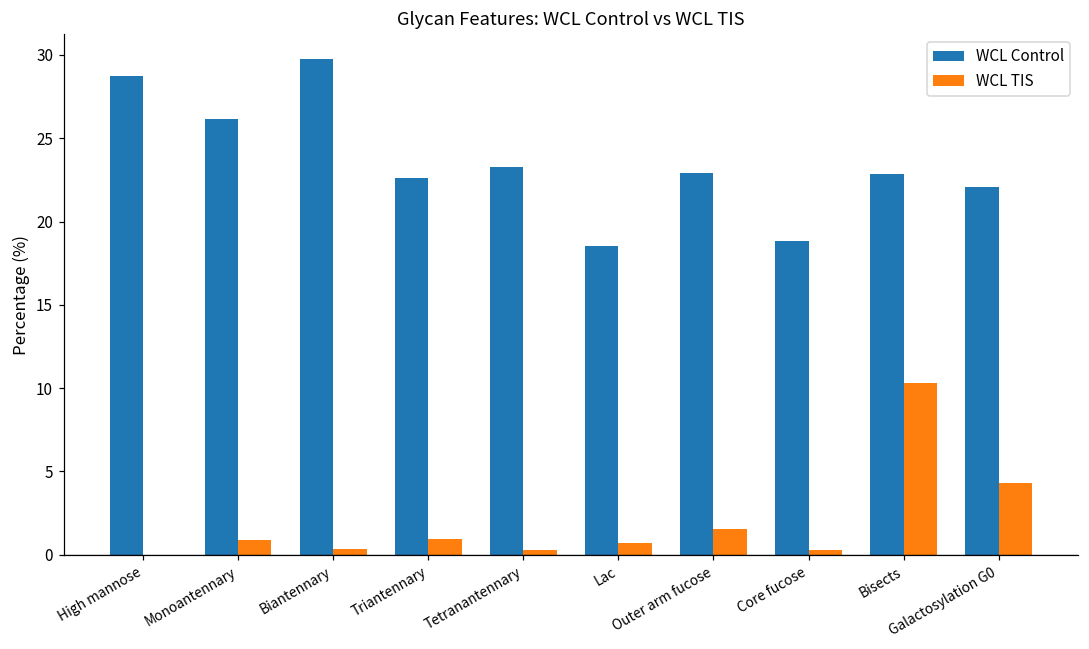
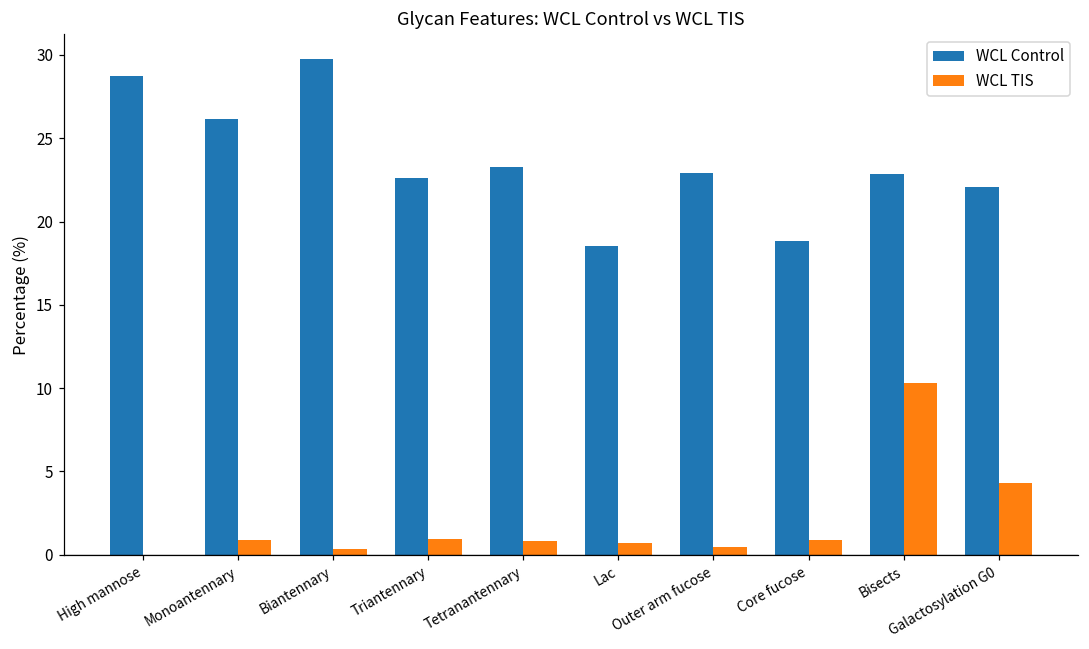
  {
    "WCL Control": {
      "High mannose": 28.8,
      "Monoantennary": 26.2,
      "Biantennary": 29.7,
      "Triantennary": 22.6,
      "Tetranantennary": 23.3,
      "Lac": 18.6,
      "Outer arm fucose": 22.9,
      "Core fucose": 18.9,
      "Bisects": 22.9,
      "Galactosylation G0": 22.1
    },
    "WCL TIS": {
      "High mannose": 0.0,
      "Monoantennary": 0.9,
      "Biantennary": 0.3,
      "Triantennary": 0.9,
-     "Tetranantennary": 0.3,
+     "Tetranantennary": 0.8,
      "Lac": 0.7,
-     "Outer arm fucose": 1.6,
-     "Core fucose": 0.3,
+     "Outer arm fucose": 0.5,
+     "Core fucose": 0.9,
      "Bisects": 10.3,
      "Galactosylation G0": 4.3
    }
  }
